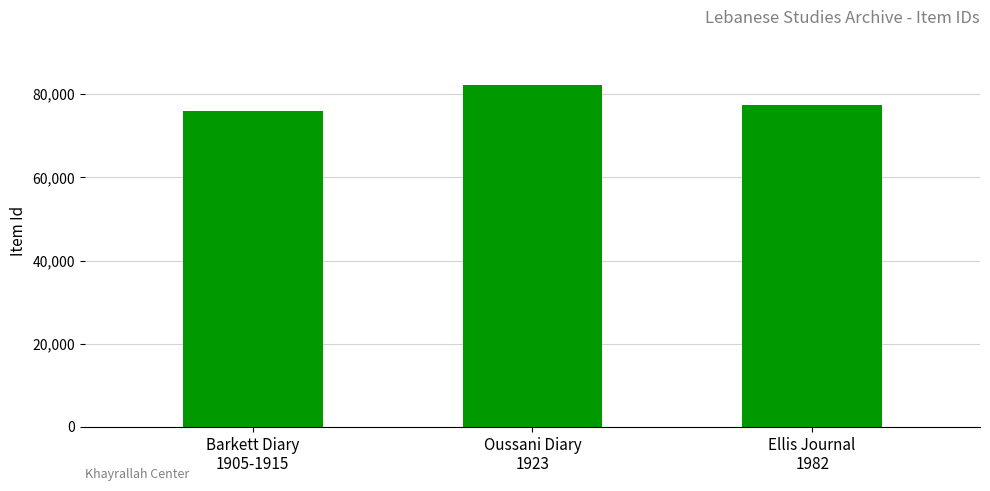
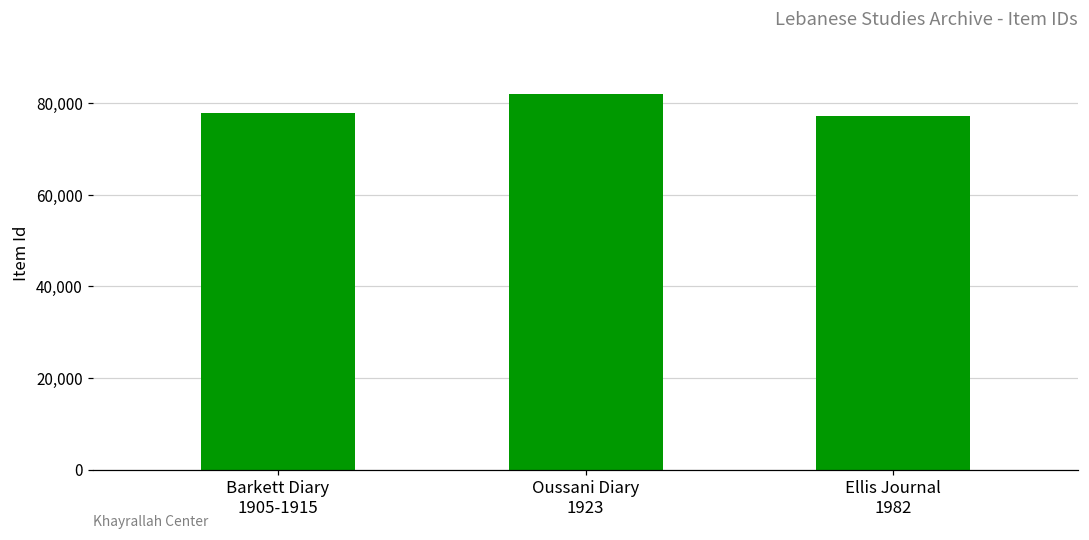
  {
-   "Barkett Diary 1905-1915": "76,000",
+   "Barkett Diary 1905-1915": "78,000",
    "Oussani Diary 1923": "82,000",
    "Ellis Journal 1982": "77,000"
  }
